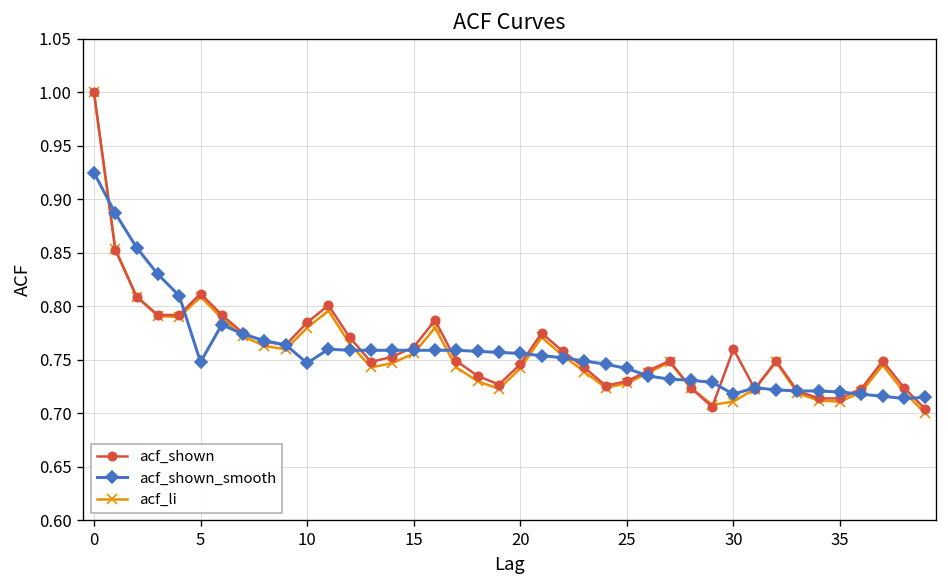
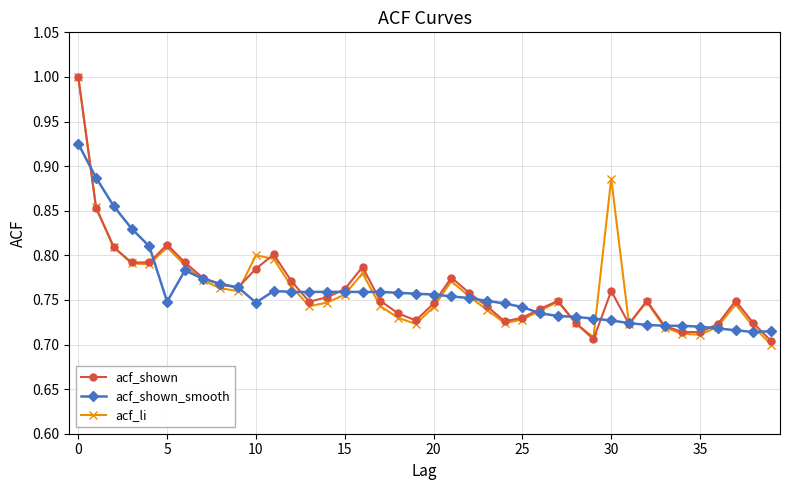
  {
    "acf_shown": {
      "5": 0.81,
      "10": 0.79,
      "15": 0.76,
      "20": 0.75,
      "30": 0.76,
      "35": 0.71
    },
    "acf_shown_smooth": {
      "0": 0.93,
      "5": 0.75,
      "10": 0.75,
      "15": 0.76,
      "20": 0.76,
      "25": 0.74,
-     "30": 0.72,
+     "30": 0.73,
      "35": 0.72
    },
    "acf_li": {
      "5": 0.81,
-     "10": 0.78,
+     "10": 0.80,
      "15": 0.76,
      "20": 0.74,
-     "30": 0.71,
+     "30": 0.89,
      "35": 0.71
    }
  }
